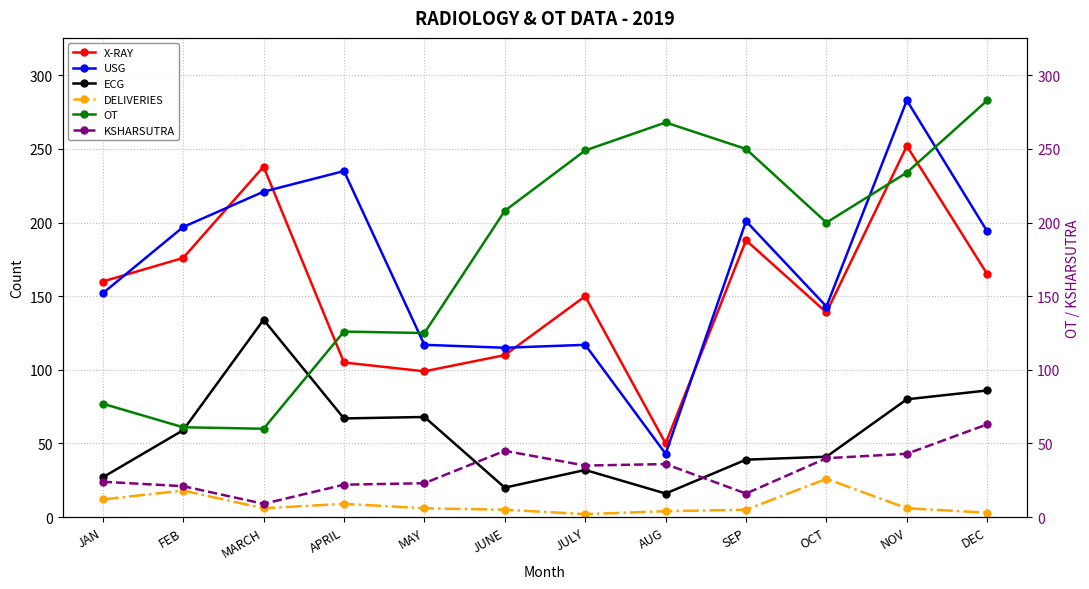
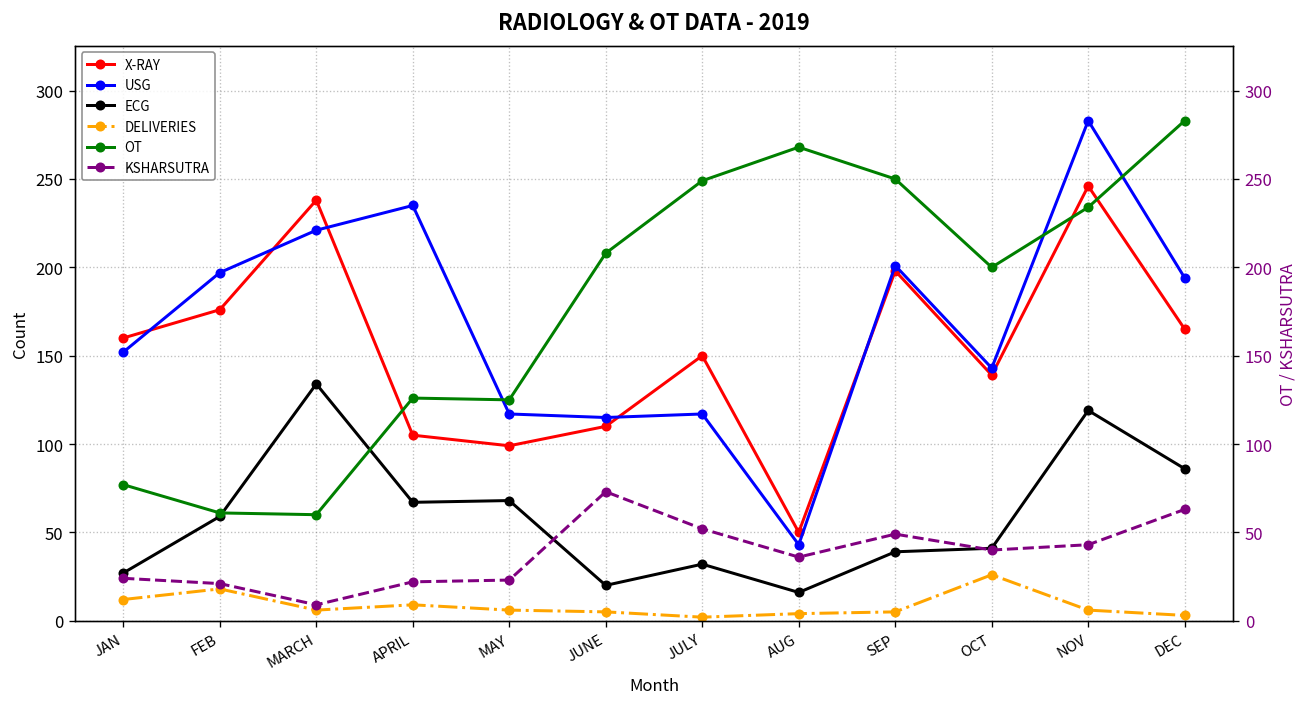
  {
    "X-RAY": {
      "JAN": 160,
      "FEB": 176,
      "MARCH": 238,
      "APRIL": 105,
      "MAY": 99,
      "JUNE": 110,
      "JULY": 150,
      "AUG": 50,
-     "SEP": 188,
+     "SEP": 198,
      "OCT": 139,
-     "NOV": 252,
+     "NOV": 246,
      "DEC": 165
    },
    "USG": {
      "JAN": 152,
      "FEB": 197,
      "MARCH": 221,
      "APRIL": 235,
      "MAY": 117,
      "JUNE": 115,
      "JULY": 117,
      "AUG": 43,
      "SEP": 201,
      "OCT": 143,
      "NOV": 283,
      "DEC": 194
    },
    "ECG": {
      "JAN": 27,
      "FEB": 59,
      "MARCH": 134,
      "APRIL": 67,
      "MAY": 68,
      "JUNE": 20,
      "JULY": 32,
      "AUG": 16,
      "SEP": 39,
      "OCT": 41,
-     "NOV": 80,
+     "NOV": 119,
      "DEC": 86
    },
    "DELIVERIES": {
      "JAN": 12,
      "FEB": 18,
      "MARCH": 6,
      "APRIL": 9,
      "MAY": 6,
      "JUNE": 5,
      "JULY": 2,
      "AUG": 4,
      "SEP": 5,
      "OCT": 26,
      "NOV": 6,
      "DEC": 3
    },
    "OT": {
      "JAN": 77,
      "FEB": 61,
      "MARCH": 60,
      "APRIL": 126,
      "MAY": 125,
      "JUNE": 208,
      "JULY": 249,
      "AUG": 268,
      "SEP": 250,
      "OCT": 200,
      "NOV": 234,
      "DEC": 283
    },
    "KSHARSUTRA": {
      "JAN": 24,
      "FEB": 21,
      "MARCH": 9,
      "APRIL": 22,
      "MAY": 23,
-     "JUNE": 45,
-     "JULY": 35,
+     "JUNE": 73,
+     "JULY": 52,
      "AUG": 36,
-     "SEP": 16,
+     "SEP": 49,
      "OCT": 40,
      "NOV": 43,
      "DEC": 63
    }
  }
